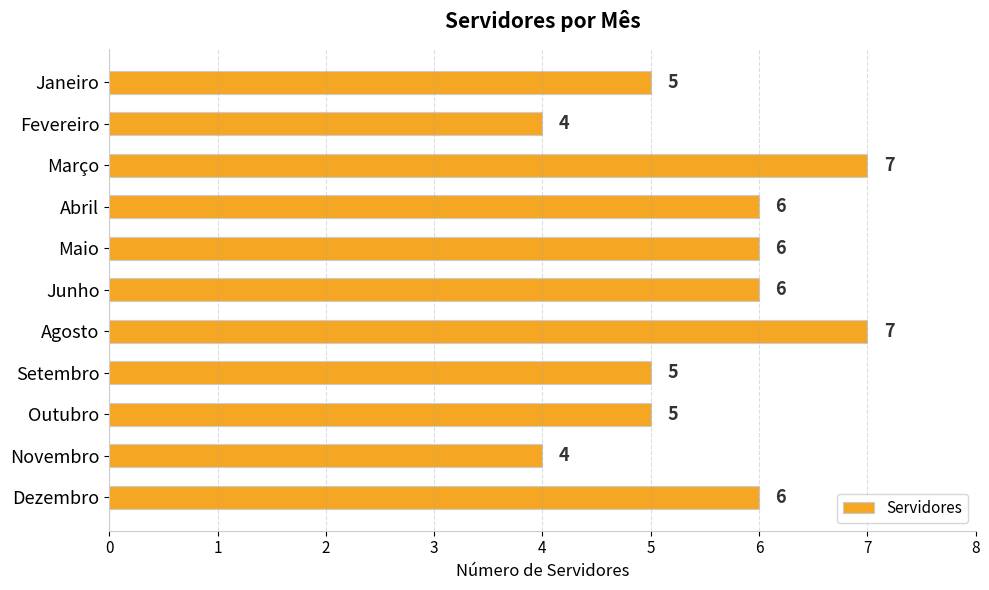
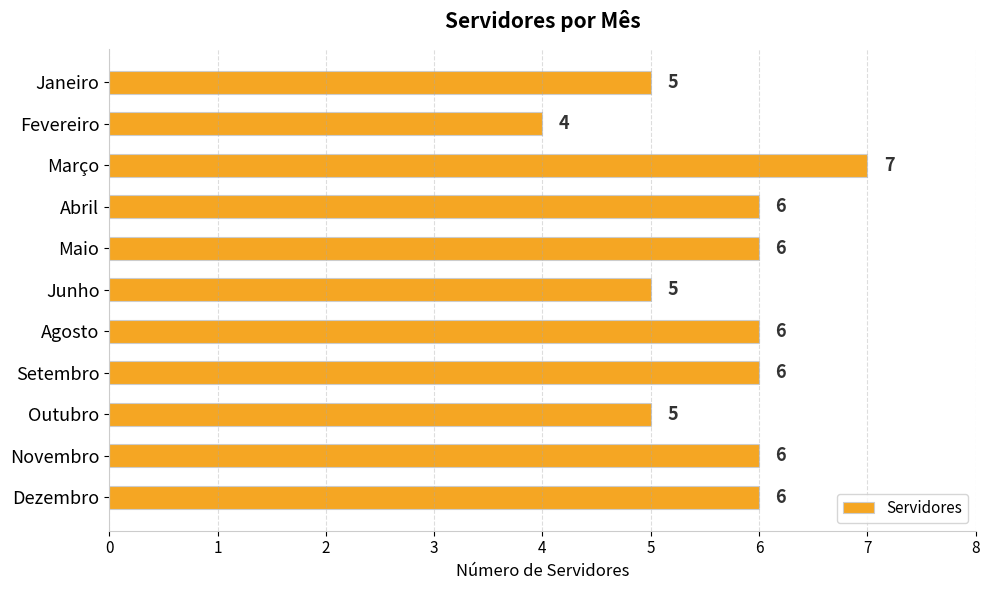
  {
    "Janeiro": 5,
    "Fevereiro": 4,
    "Março": 7,
    "Abril": 6,
    "Maio": 6,
-   "Junho": 6,
-   "Agosto": 7,
-   "Setembro": 5,
+   "Junho": 5,
+   "Agosto": 6,
+   "Setembro": 6,
    "Outubro": 5,
-   "Novembro": 4,
+   "Novembro": 6,
    "Dezembro": 6
  }
